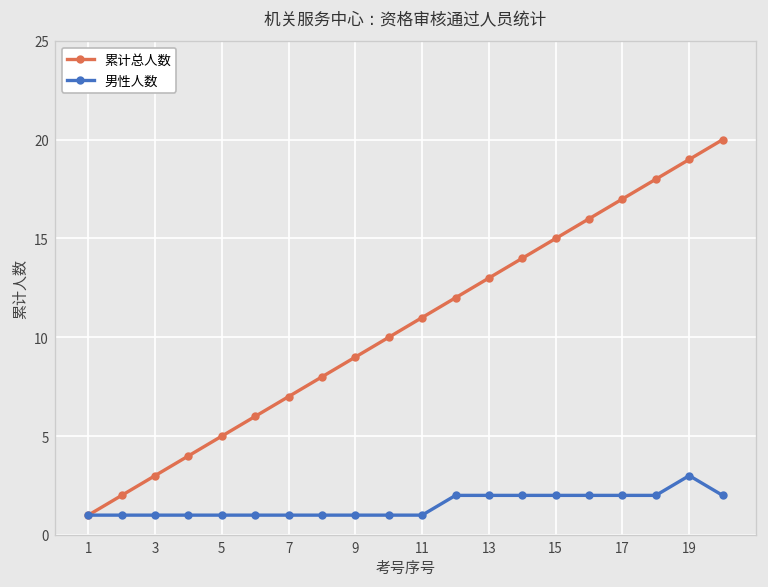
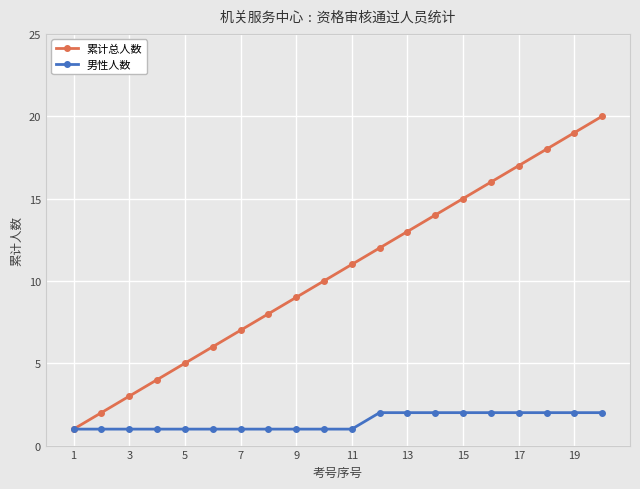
  {
    "累计总人数": {
      "3": 3,
      "5": 5,
      "7": 7,
      "9": 9,
      "11": 11,
      "13": 13,
      "15": 15,
      "17": 17,
      "19": 19
    },
    "男性人数": {
      "3": 1,
      "5": 1,
      "7": 1,
      "9": 1,
      "11": 1,
      "13": 2,
      "15": 2,
      "17": 2,
-     "19": 3
+     "19": 2
    }
  }
